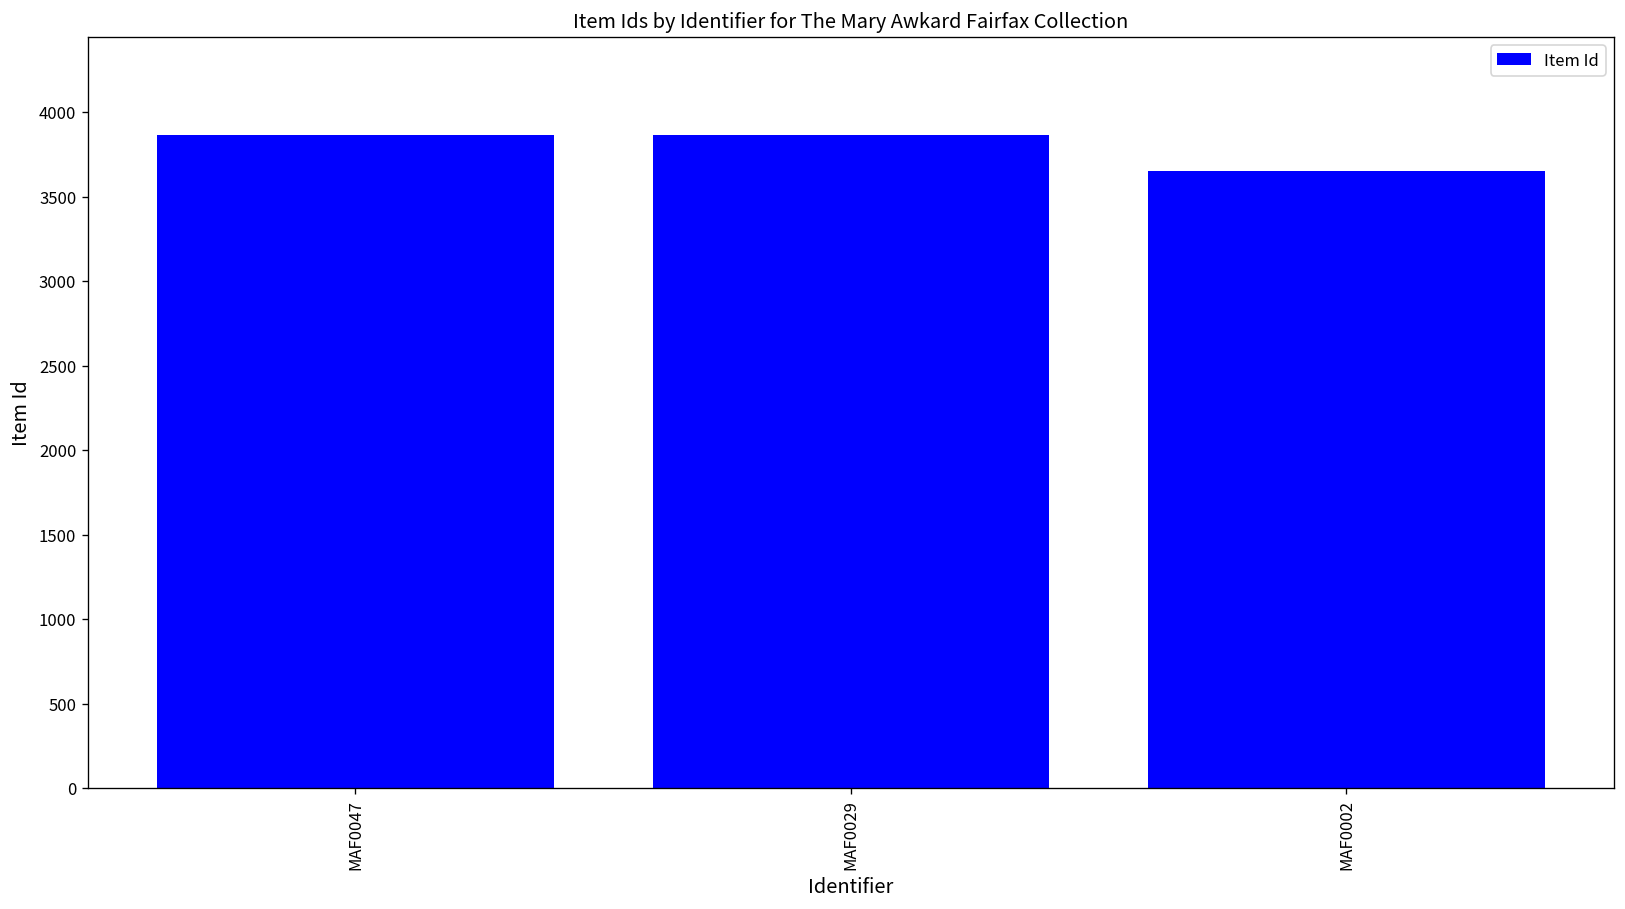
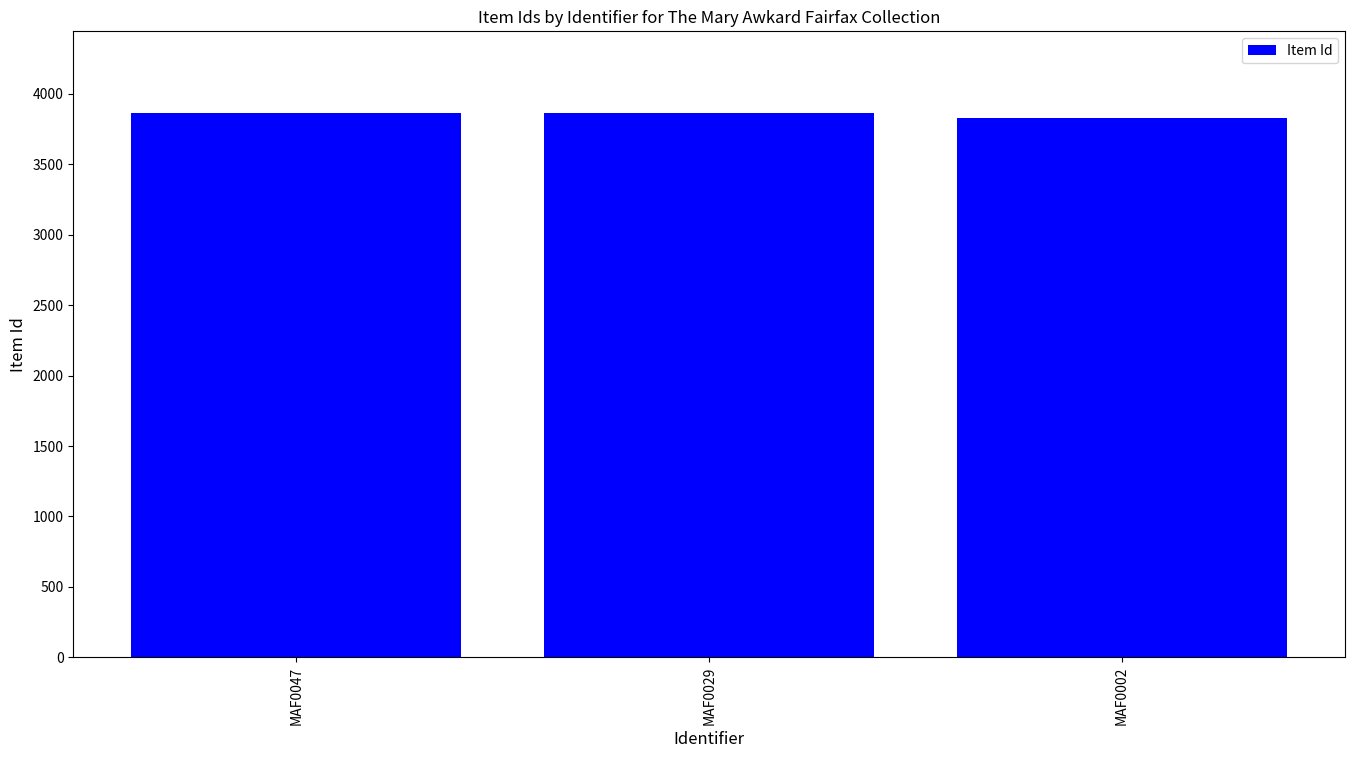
  {
    "MAF0047": 3860,
    "MAF0029": 3860,
-   "MAF0002": 3650
+   "MAF0002": 3830
  }
